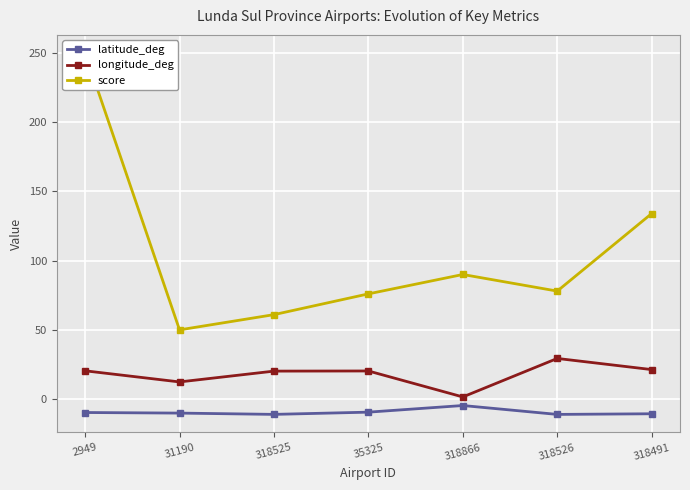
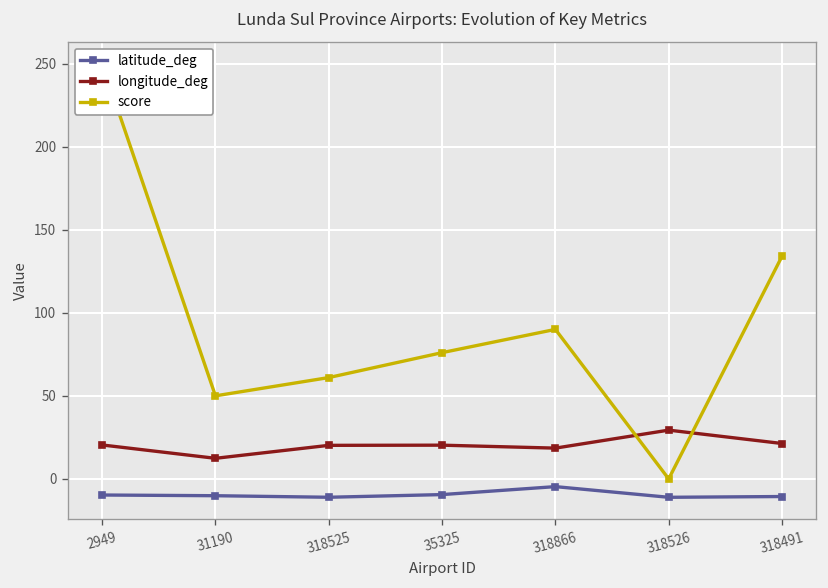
  {
    "latitude_deg": {
      "2949": -10,
      "31190": -10,
      "318525": -11,
      "35325": -9,
      "318866": -5,
      "318526": -11,
      "318491": -11
    },
    "longitude_deg": {
      "2949": 20,
      "31190": 12,
      "318525": 20,
      "35325": 20,
-     "318866": 2,
+     "318866": 19,
      "318526": 29,
      "318491": 21
    },
    "score": {
      "31190": 50,
      "318525": 61,
      "35325": 76,
      "318866": 90,
-     "318526": 78,
+     "318526": 0,
      "318491": 134
    }
  }
